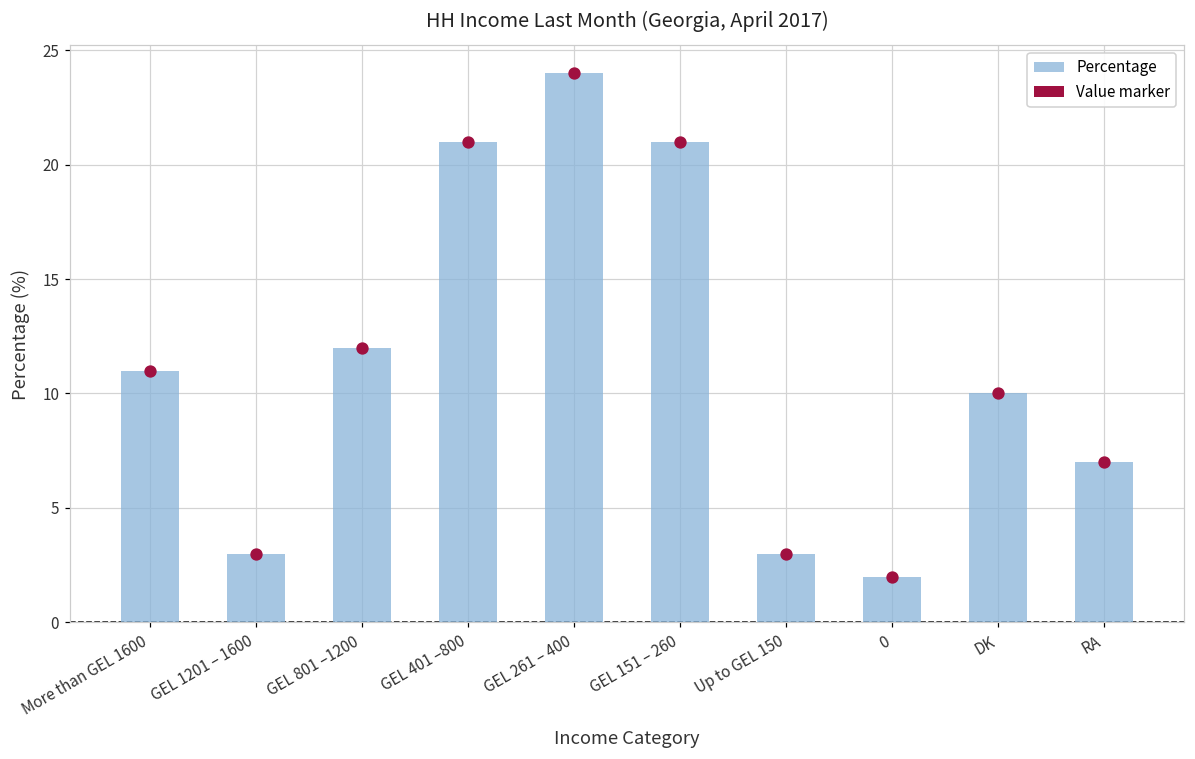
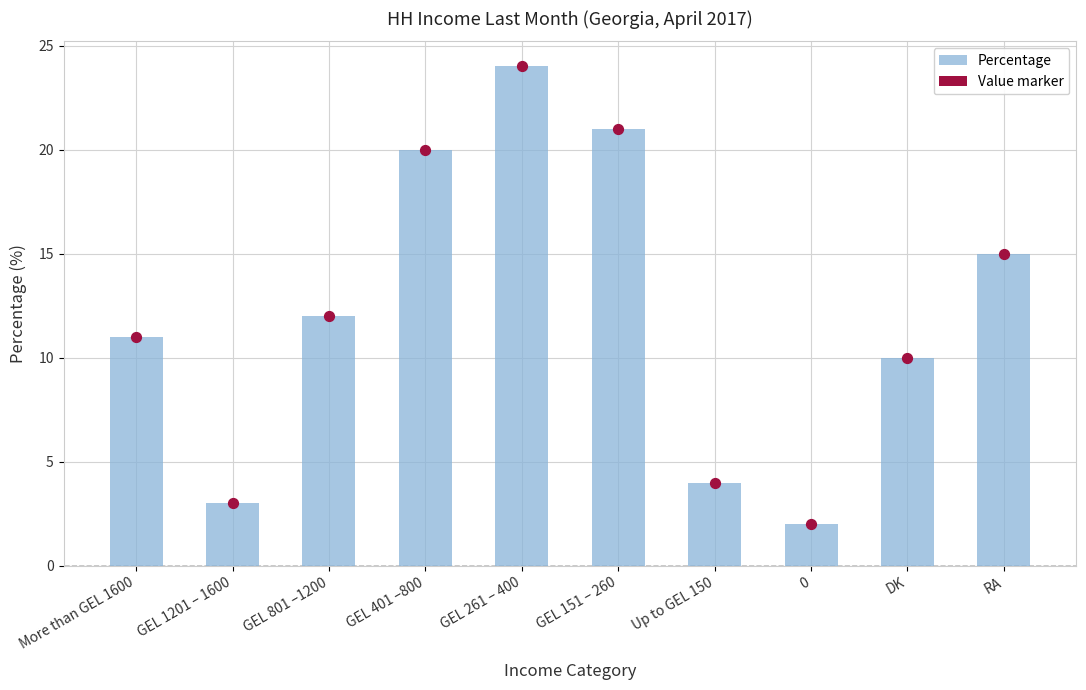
  {
    "More than GEL 1600": 11,
    "GEL 1201 – 1600": 3,
    "GEL 801 –1200": 12,
-   "GEL 401 –800": 21,
+   "GEL 401 –800": 20,
    "GEL 261 – 400": 24,
    "GEL 151 – 260": 21,
-   "Up to GEL 150": 3,
+   "Up to GEL 150": 4,
    "0": 2,
    "DK": 10,
-   "RA": 7
+   "RA": 15
  }
